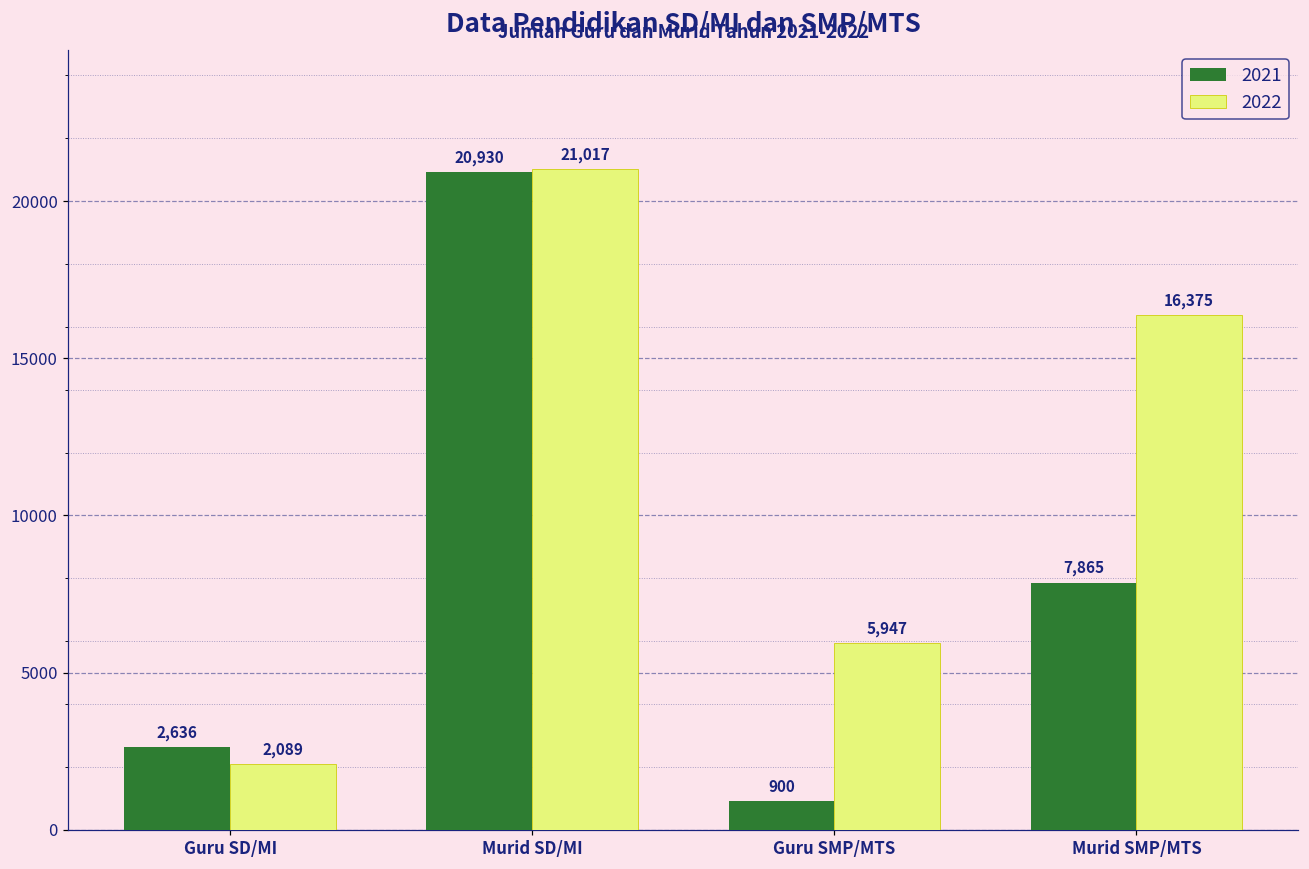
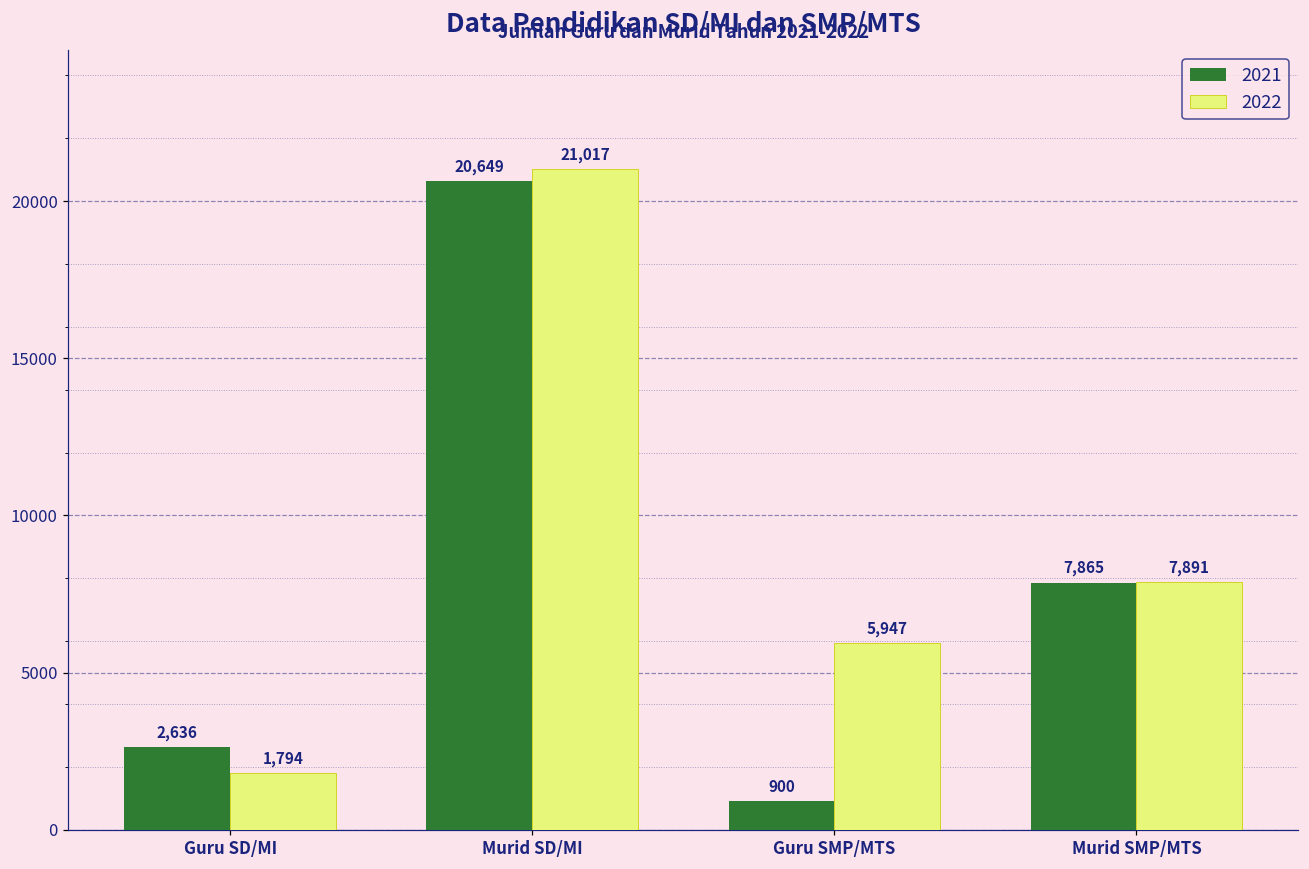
  {
    "2021": {
      "Guru SD/MI": "2,636",
-     "Murid SD/MI": "20,930",
+     "Murid SD/MI": "20,649",
      "Guru SMP/MTS": "900",
      "Murid SMP/MTS": "7,865"
    },
    "2022": {
-     "Guru SD/MI": "2,089",
+     "Guru SD/MI": "1,794",
      "Murid SD/MI": "21,017",
      "Guru SMP/MTS": "5,947",
-     "Murid SMP/MTS": "16,375"
+     "Murid SMP/MTS": "7,891"
    }
  }
